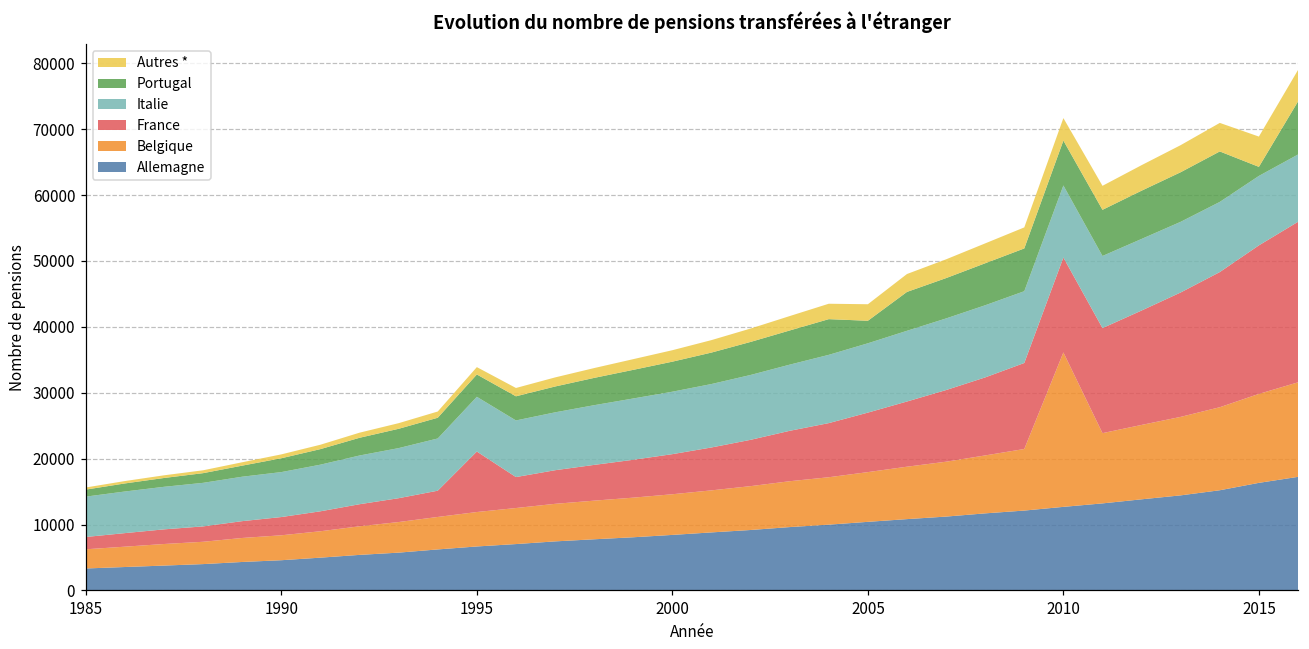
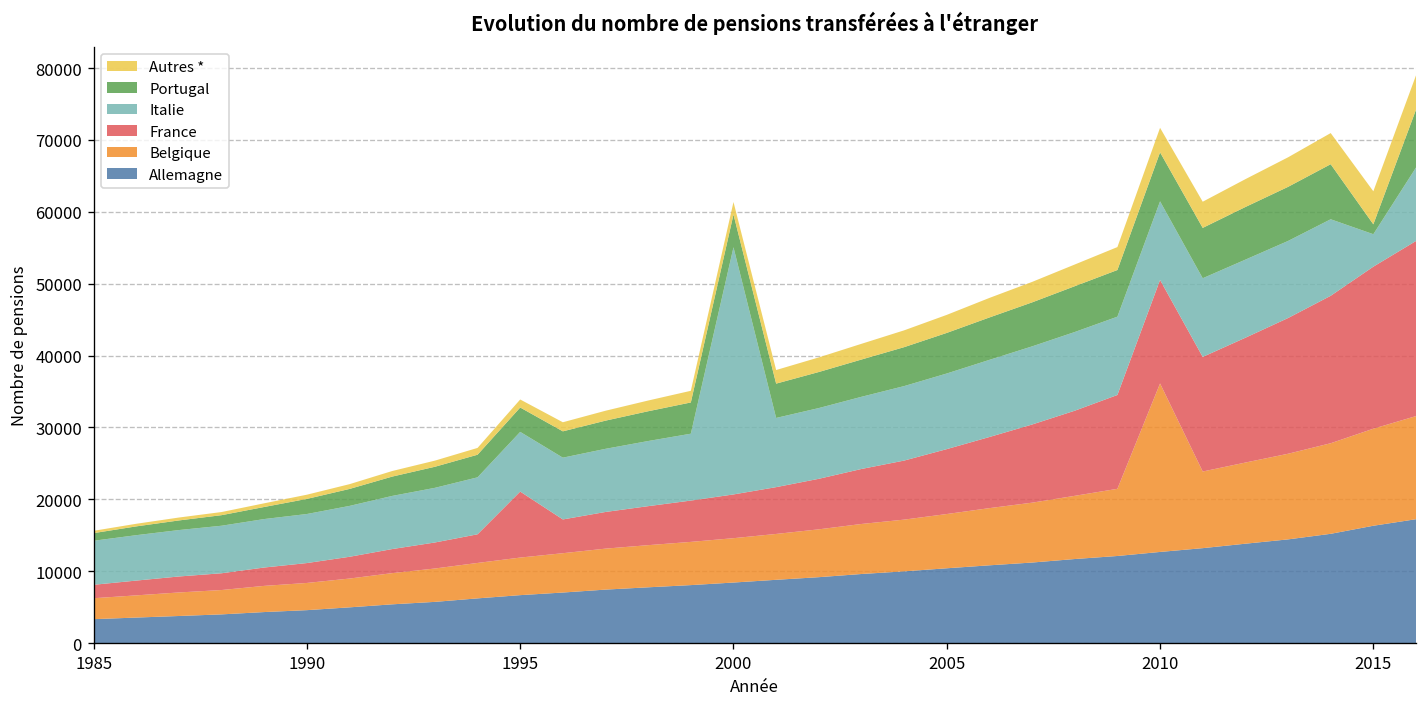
  {
    "Allemagne": {
      "1985": 3000,
      "1990": 5000,
      "1995": 7000,
      "2000": 8000,
      "2005": 10000,
      "2010": 13000,
      "2015": 16000
    },
    "Belgique": {
      "1985": 3000,
      "1990": 4000,
      "1995": 5000,
      "2000": 6000,
      "2005": 8000,
      "2010": 23000,
      "2015": 14000
    },
    "France": {
      "1985": 2000,
      "1990": 3000,
      "1995": 9000,
      "2000": 6000,
      "2005": 9000,
      "2010": 14000,
      "2015": 23000
    },
    "Italie": {
      "1985": 6000,
      "1990": 7000,
      "1995": 8000,
-     "2000": 9000,
+     "2000": 34000,
      "2005": 11000,
      "2010": 11000,
-     "2015": 11000
+     "2015": 5000
    },
    "Portugal": {
      "1990": 2000,
      "1995": 3000,
      "2000": 5000,
-     "2005": 3000,
+     "2005": 6000,
      "2010": 7000,
      "2015": 1000
    },
    "Autres *": {
      "1990": 1000,
      "1995": 1000,
      "2000": 2000,
      "2005": 3000,
      "2010": 3000,
      "2015": 5000
    }
  }
